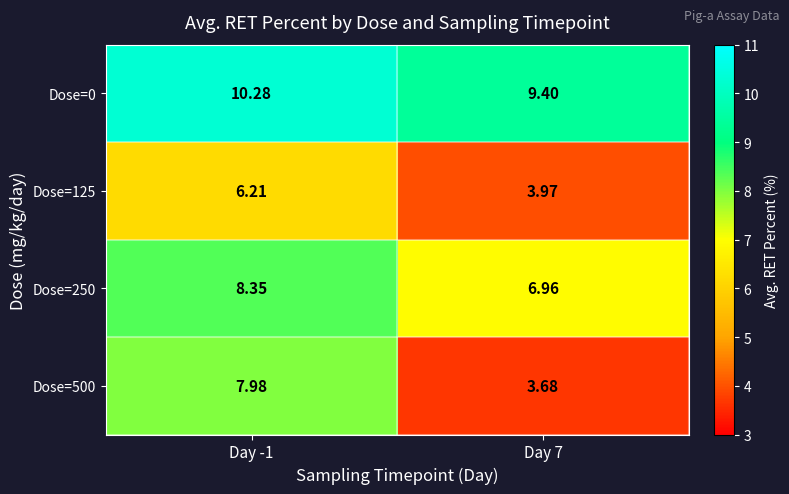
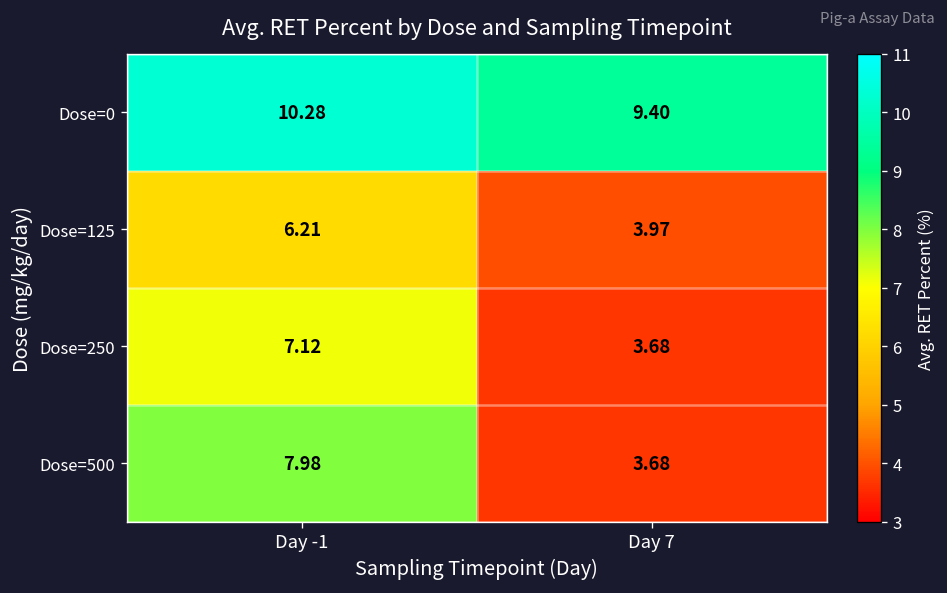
  {
    "Dose=0": {
      "Day -1": 10.28,
      "Day 7": 9.40
    },
    "Dose=125": {
      "Day -1": 6.21,
      "Day 7": 3.97
    },
    "Dose=250": {
-     "Day -1": 8.35,
-     "Day 7": 6.96
+     "Day -1": 7.12,
+     "Day 7": 3.68
    },
    "Dose=500": {
      "Day -1": 7.98,
      "Day 7": 3.68
    }
  }
